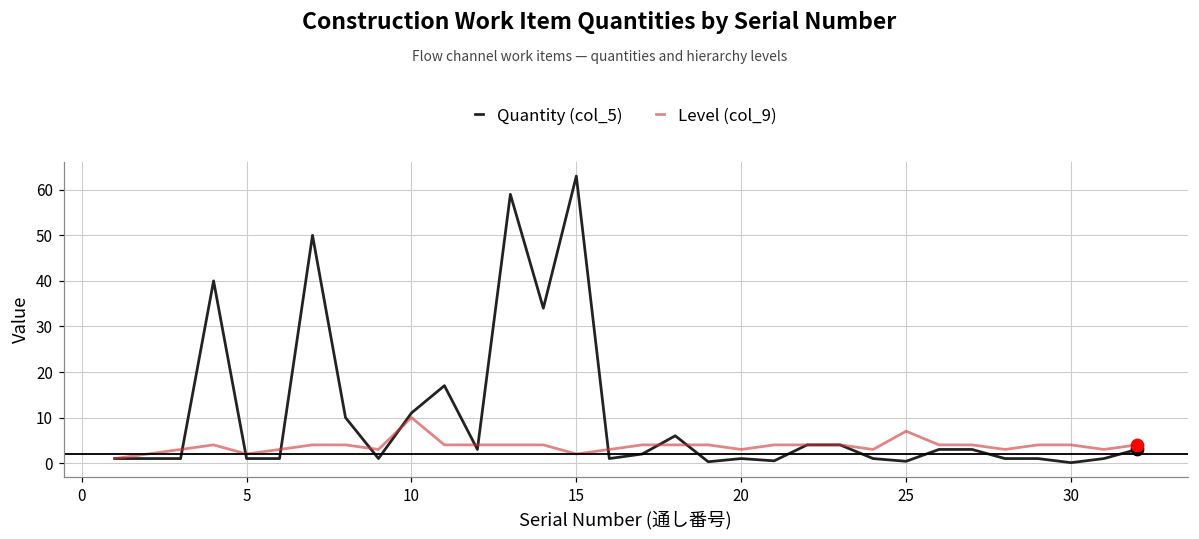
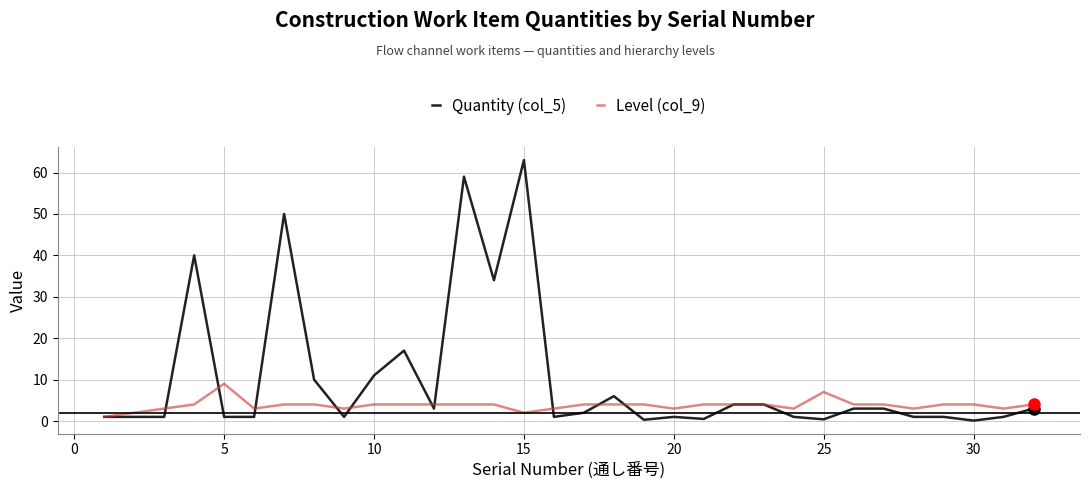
  {
    "Level (col_9)": {
-     "5": 2,
-     "10": 10,
+     "5": 9,
+     "10": 4,
      "15": 2,
      "20": 3,
      "25": 7,
      "30": 4
    }
  }
